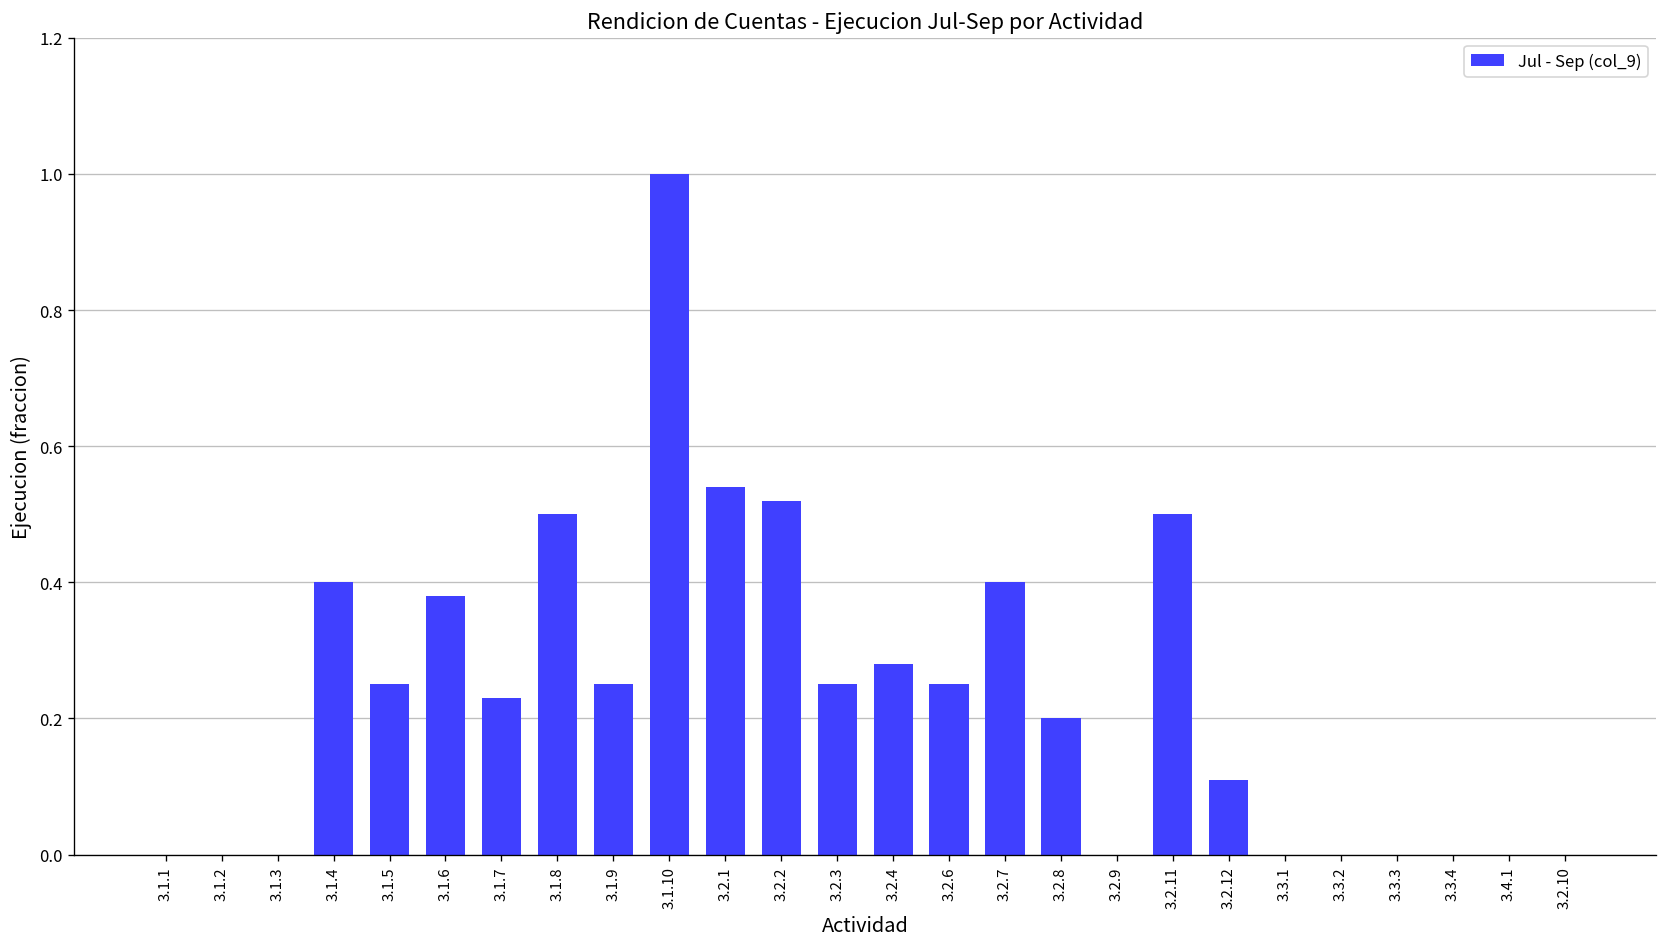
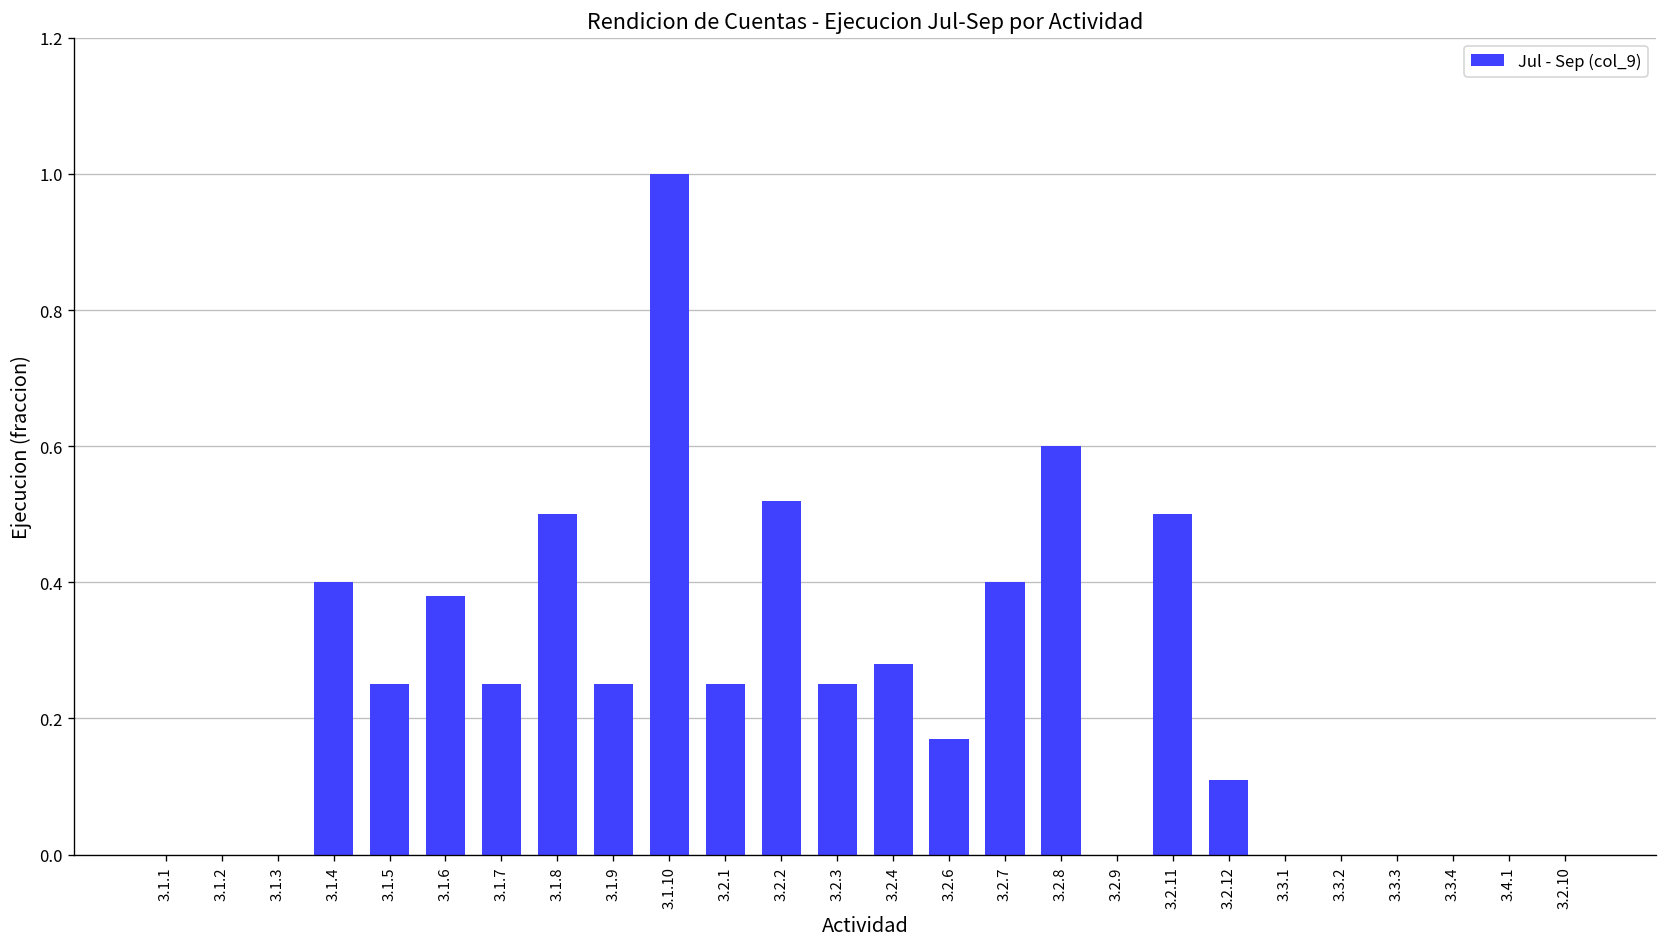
  {
    "3.1.1": 0.00,
    "3.1.2": 0.00,
    "3.1.3": 0.00,
    "3.1.4": 0.40,
    "3.1.5": 0.25,
    "3.1.6": 0.38,
-   "3.1.7": 0.23,
+   "3.1.7": 0.25,
    "3.1.8": 0.50,
    "3.1.9": 0.25,
    "3.1.10": 1.00,
-   "3.2.1": 0.54,
+   "3.2.1": 0.25,
    "3.2.2": 0.52,
    "3.2.3": 0.25,
    "3.2.4": 0.28,
-   "3.2.6": 0.25,
+   "3.2.6": 0.17,
    "3.2.7": 0.40,
-   "3.2.8": 0.2,
+   "3.2.8": 0.6,
    "3.2.9": 0.00,
    "3.2.11": 0.50,
    "3.2.12": 0.11,
    "3.3.1": 0.00,
    "3.3.2": 0.00,
    "3.3.3": 0.00,
    "3.3.4": 0.00,
    "3.4.1": 0.00,
    "3.2.10": 0.00
  }
